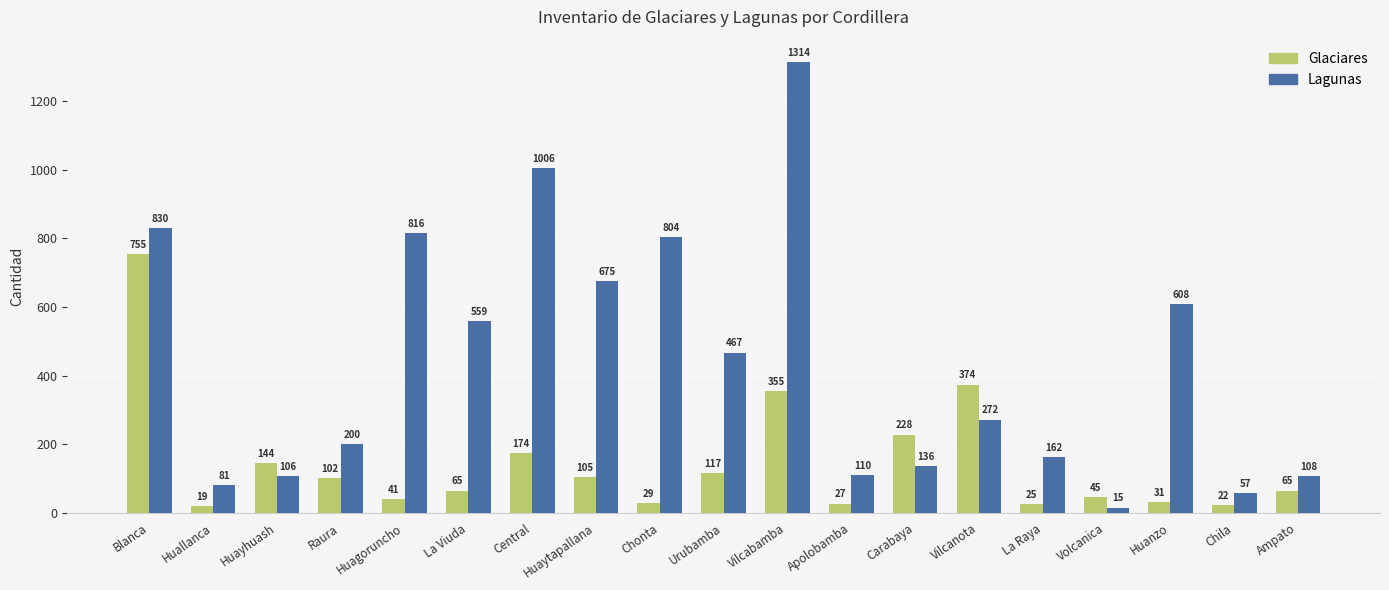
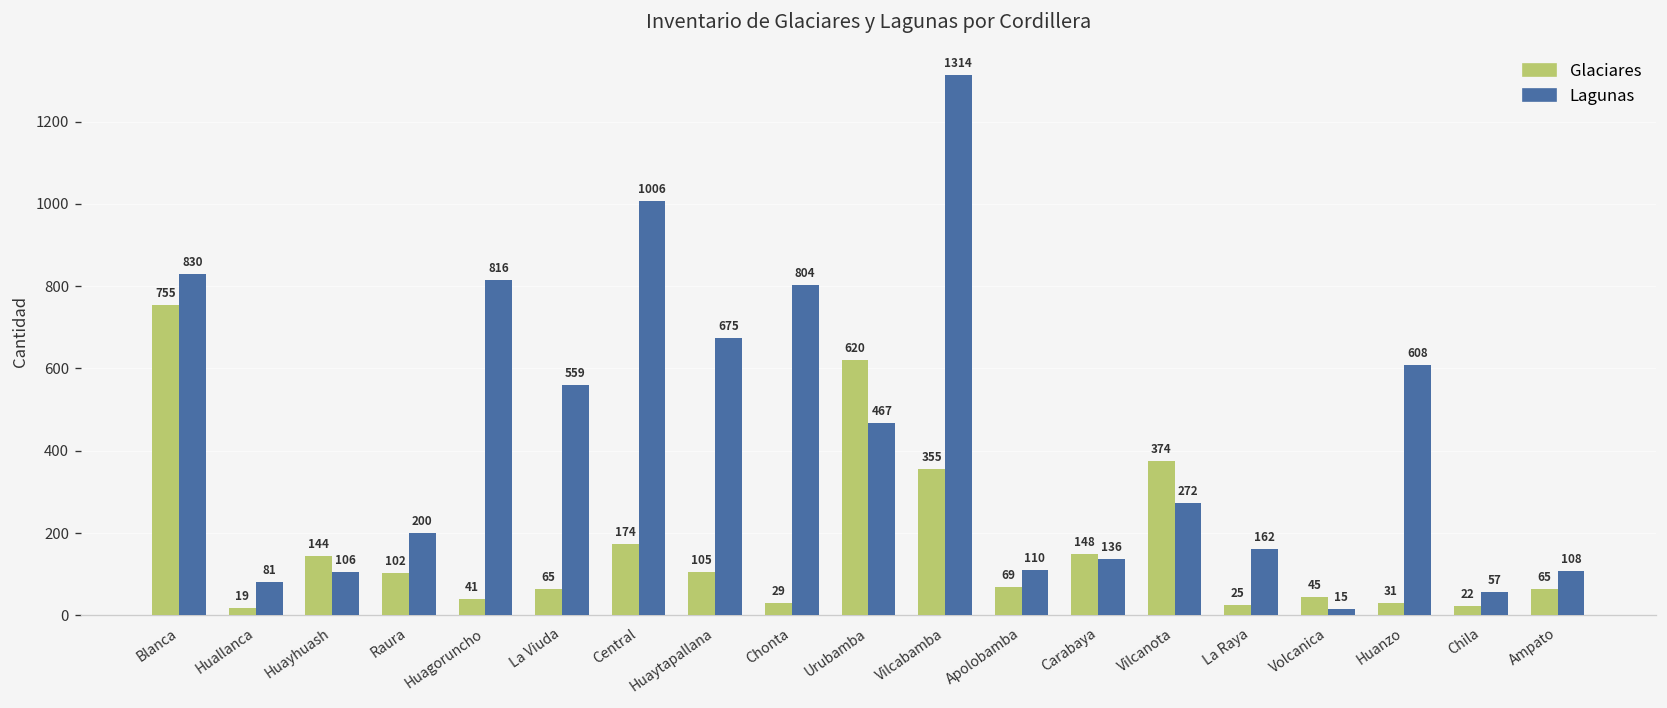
  {
    "Glaciares": {
      "Blanca": 755,
      "Huallanca": 19,
      "Huayhuash": 144,
      "Raura": 102,
      "Huagoruncho": 41,
      "La Viuda": 65,
      "Central": 174,
      "Huaytapallana": 105,
      "Chonta": 29,
-     "Urubamba": 117,
+     "Urubamba": 620,
      "Vilcabamba": 355,
-     "Apolobamba": 27,
-     "Carabaya": 228,
+     "Apolobamba": 69,
+     "Carabaya": 148,
      "Vilcanota": 374,
      "La Raya": 25,
      "Volcanica": 45,
      "Huanzo": 31,
      "Chila": 22,
      "Ampato": 65
    },
    "Lagunas": {
      "Blanca": 830,
      "Huallanca": 81,
      "Huayhuash": 106,
      "Raura": 200,
      "Huagoruncho": 816,
      "La Viuda": 559,
      "Central": 1006,
      "Huaytapallana": 675,
      "Chonta": 804,
      "Urubamba": 467,
      "Vilcabamba": 1314,
      "Apolobamba": 110,
      "Carabaya": 136,
      "Vilcanota": 272,
      "La Raya": 162,
      "Volcanica": 15,
      "Huanzo": 608,
      "Chila": 57,
      "Ampato": 108
    }
  }
